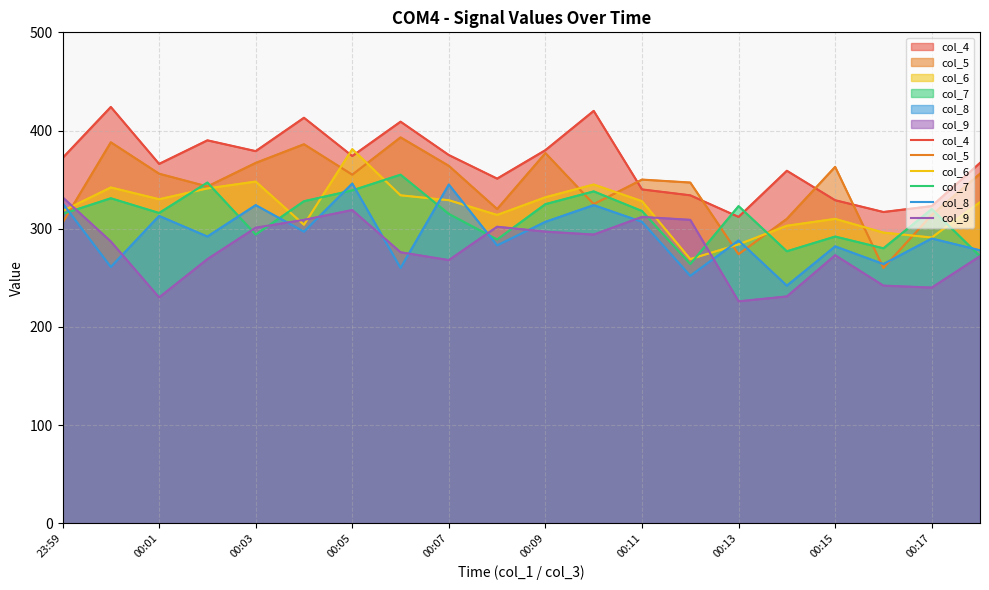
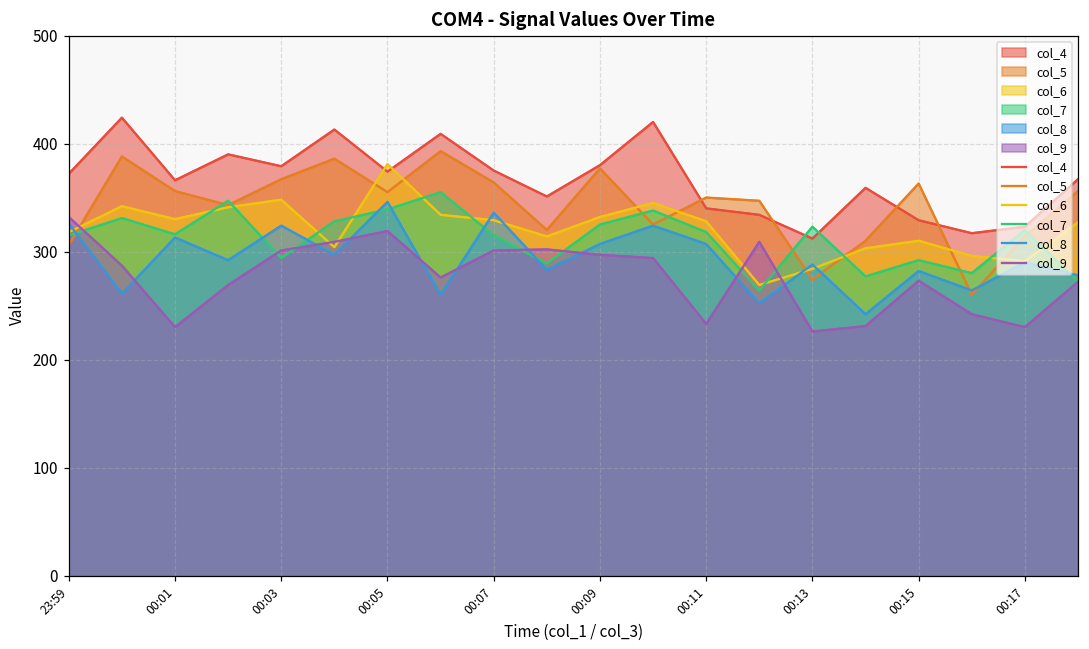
  {
    "col_7": {
      "23:59": 320,
      "00:01": 320,
      "00:03": 290,
      "00:05": 340,
      "00:07": 320,
      "00:09": 330,
      "00:11": 320,
      "00:13": 320,
      "00:15": 290
    },
    "col_8": {
      "23:59": 330,
      "00:01": 310,
      "00:03": 320,
      "00:05": 350,
-     "00:07": 350,
+     "00:07": 340,
      "00:09": 310,
      "00:11": 310,
      "00:13": 290,
      "00:15": 280
    },
    "col_9": {
      "23:59": 330,
      "00:01": 230,
      "00:03": 300,
      "00:05": 320,
-     "00:07": 270,
+     "00:07": 300,
      "00:09": 300,
-     "00:11": 310,
+     "00:11": 230,
      "00:13": 230,
      "00:15": 270,
-     "00:17": 240
+     "00:17": 230
    }
  }
